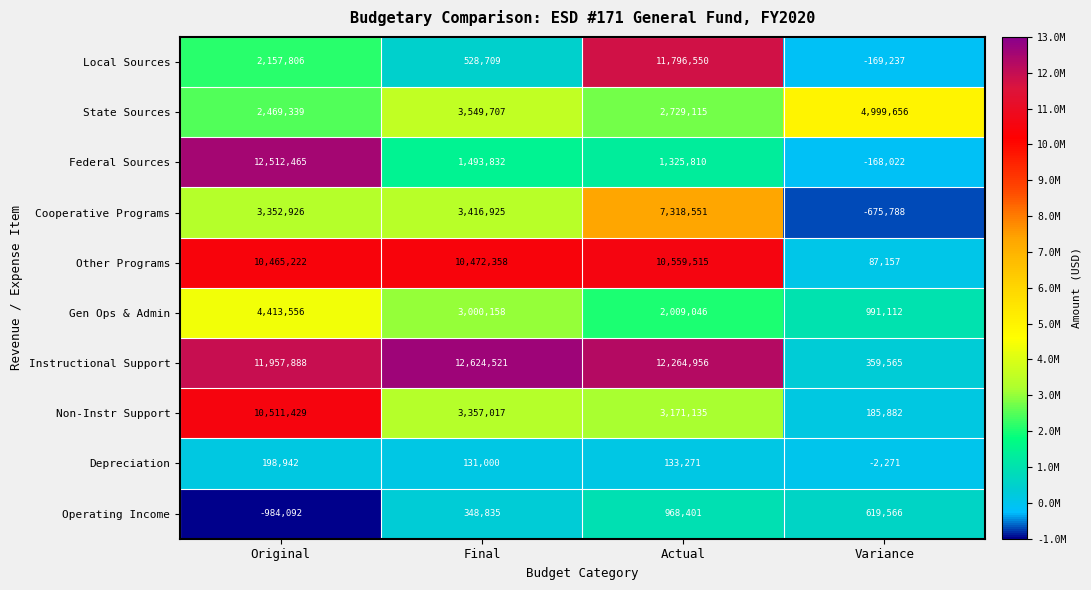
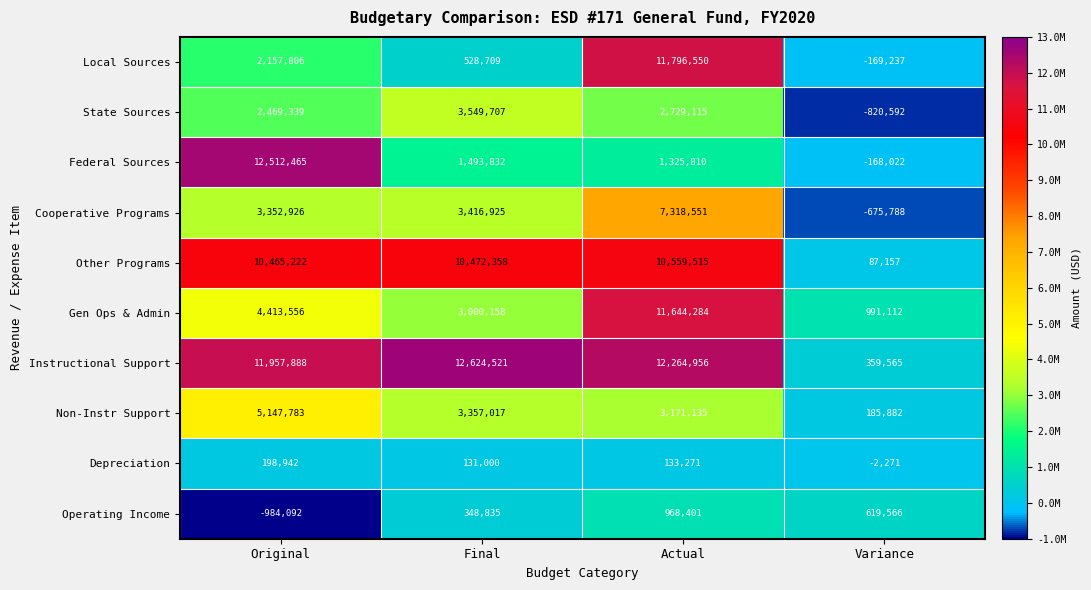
  {
    "Local Sources": {
      "Original": "2,157,806",
      "Final": "528,709",
      "Actual": "11,796,550",
      "Variance": "-169,237"
    },
    "State Sources": {
      "Original": "2,469,339",
      "Final": "3,549,707",
      "Actual": "2,729,115",
-     "Variance": "4,999,656"
+     "Variance": "-820,592"
    },
    "Federal Sources": {
      "Original": "12,512,465",
      "Final": "1,493,832",
      "Actual": "1,325,810",
      "Variance": "-168,022"
    },
    "Cooperative Programs": {
      "Original": "3,352,926",
      "Final": "3,416,925",
      "Actual": "7,318,551",
      "Variance": "-675,788"
    },
    "Other Programs": {
      "Original": "10,465,222",
      "Final": "10,472,358",
      "Actual": "10,559,515",
      "Variance": "87,157"
    },
    "Gen Ops & Admin": {
      "Original": "4,413,556",
      "Final": "3,000,158",
-     "Actual": "2,009,046",
+     "Actual": "11,644,284",
      "Variance": "991,112"
    },
    "Instructional Support": {
      "Original": "11,957,888",
      "Final": "12,624,521",
      "Actual": "12,264,956",
      "Variance": "359,565"
    },
    "Non-Instr Support": {
-     "Original": "10,511,429",
+     "Original": "5,147,783",
      "Final": "3,357,017",
      "Actual": "3,171,135",
      "Variance": "185,882"
    },
    "Depreciation": {
      "Original": "198,942",
      "Final": "131,000",
      "Actual": "133,271",
      "Variance": "-2,271"
    },
    "Operating Income": {
      "Original": "-984,092",
      "Final": "348,835",
      "Actual": "968,401",
      "Variance": "619,566"
    }
  }
